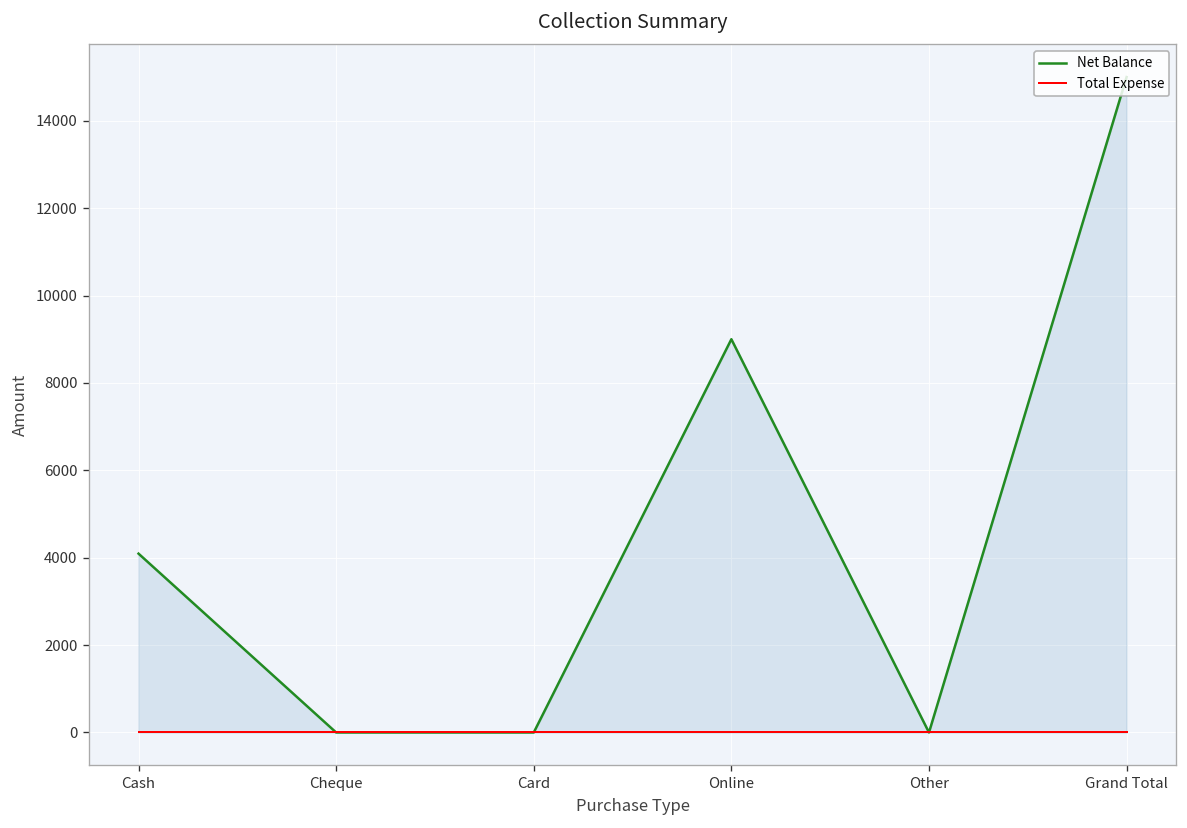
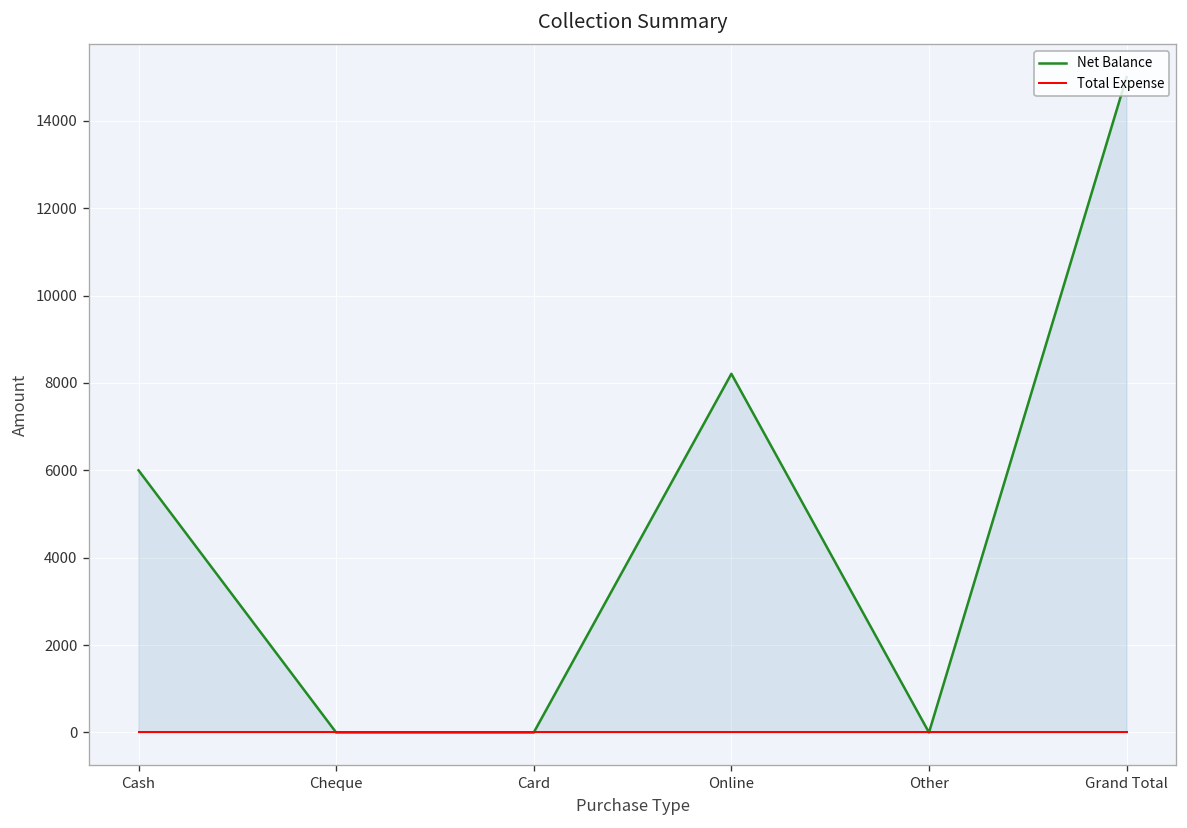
  {
    "Net Balance": {
-     "Cash": 4100,
-     "Online": 9000
+     "Cash": 6000,
+     "Online": 8200
    },
    "Total Expense": {
      "Cash": 0,
      "Online": 0,
      "Grand Total": 0
    }
  }
